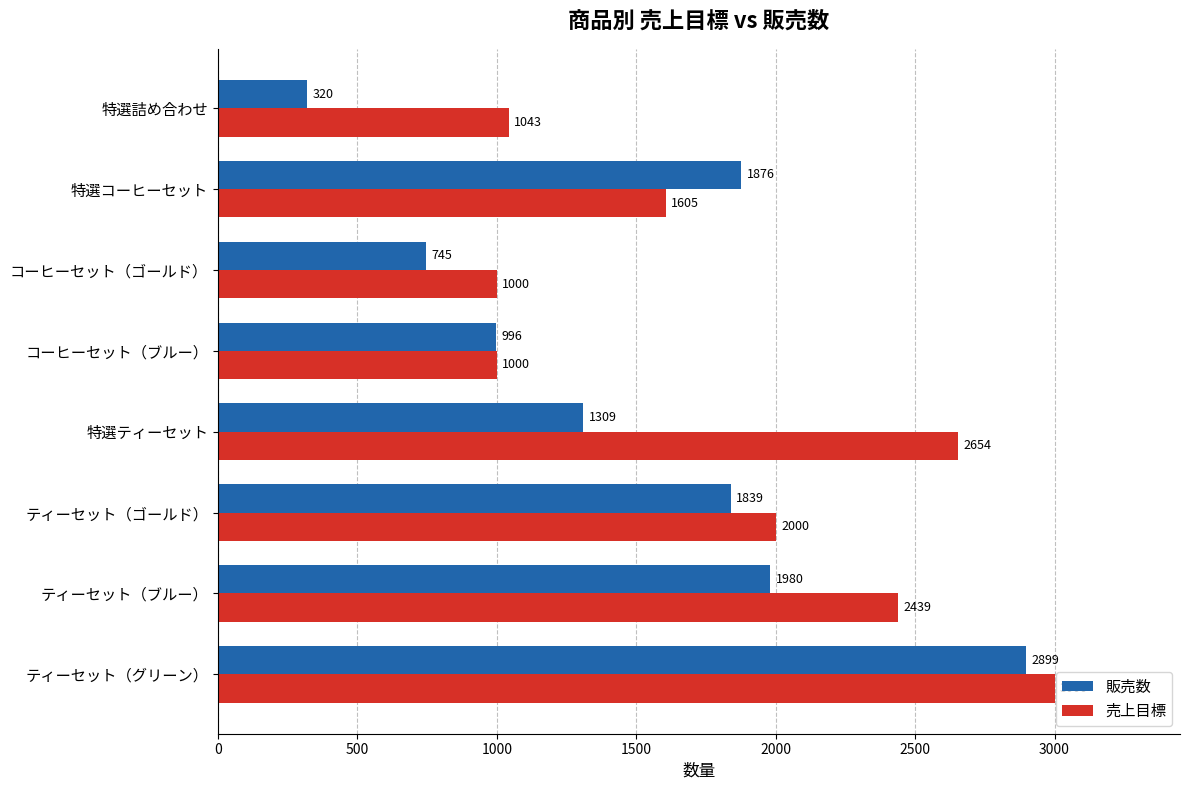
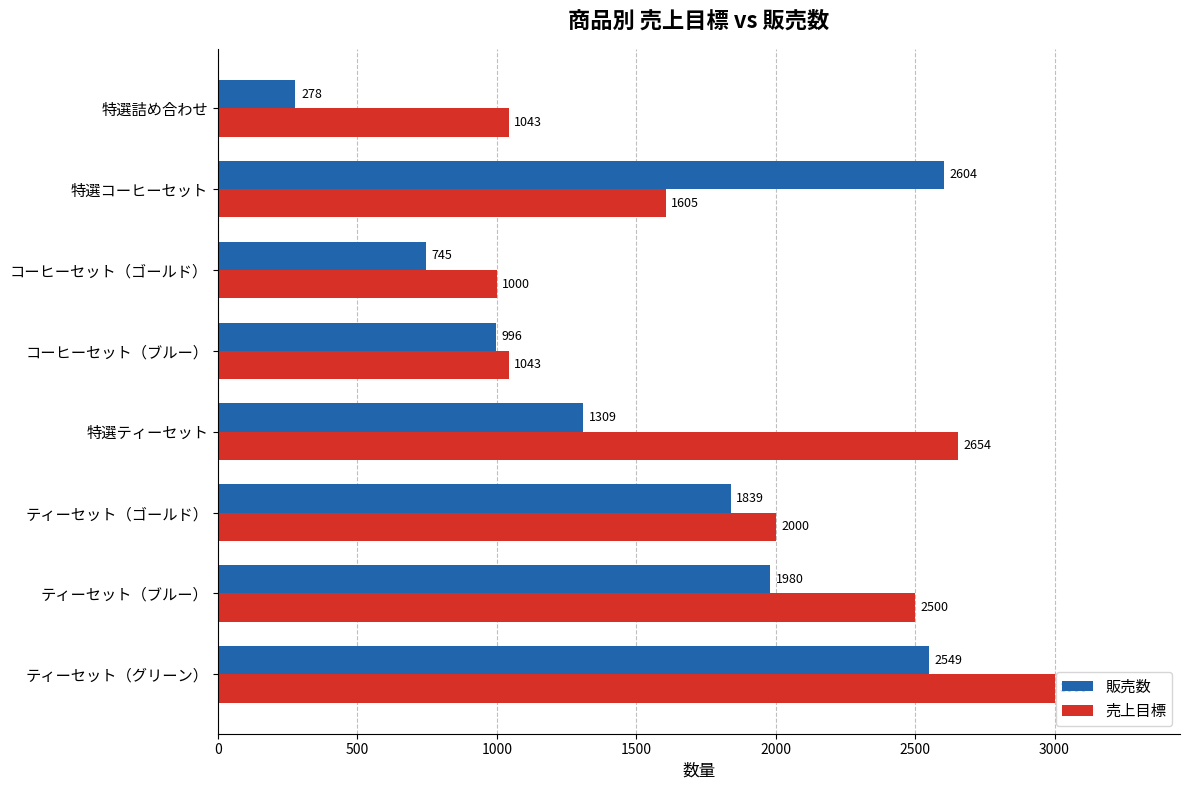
  {
    "販売数": {
-     "特選詰め合わせ": 320,
-     "特選コーヒーセット": 1876,
+     "特選詰め合わせ": 278,
+     "特選コーヒーセット": 2604,
      "コーヒーセット（ゴールド）": 745,
      "コーヒーセット（ブルー）": 996,
      "特選ティーセット": 1309,
      "ティーセット（ゴールド）": 1839,
      "ティーセット（ブルー）": 1980,
-     "ティーセット（グリーン）": 2899
+     "ティーセット（グリーン）": 2549
    },
    "売上目標": {
      "特選詰め合わせ": 1043,
      "特選コーヒーセット": 1605,
      "コーヒーセット（ゴールド）": 1000,
-     "コーヒーセット（ブルー）": 1000,
+     "コーヒーセット（ブルー）": 1043,
      "特選ティーセット": 2654,
      "ティーセット（ゴールド）": 2000,
-     "ティーセット（ブルー）": 2439
+     "ティーセット（ブルー）": 2500
    }
  }
